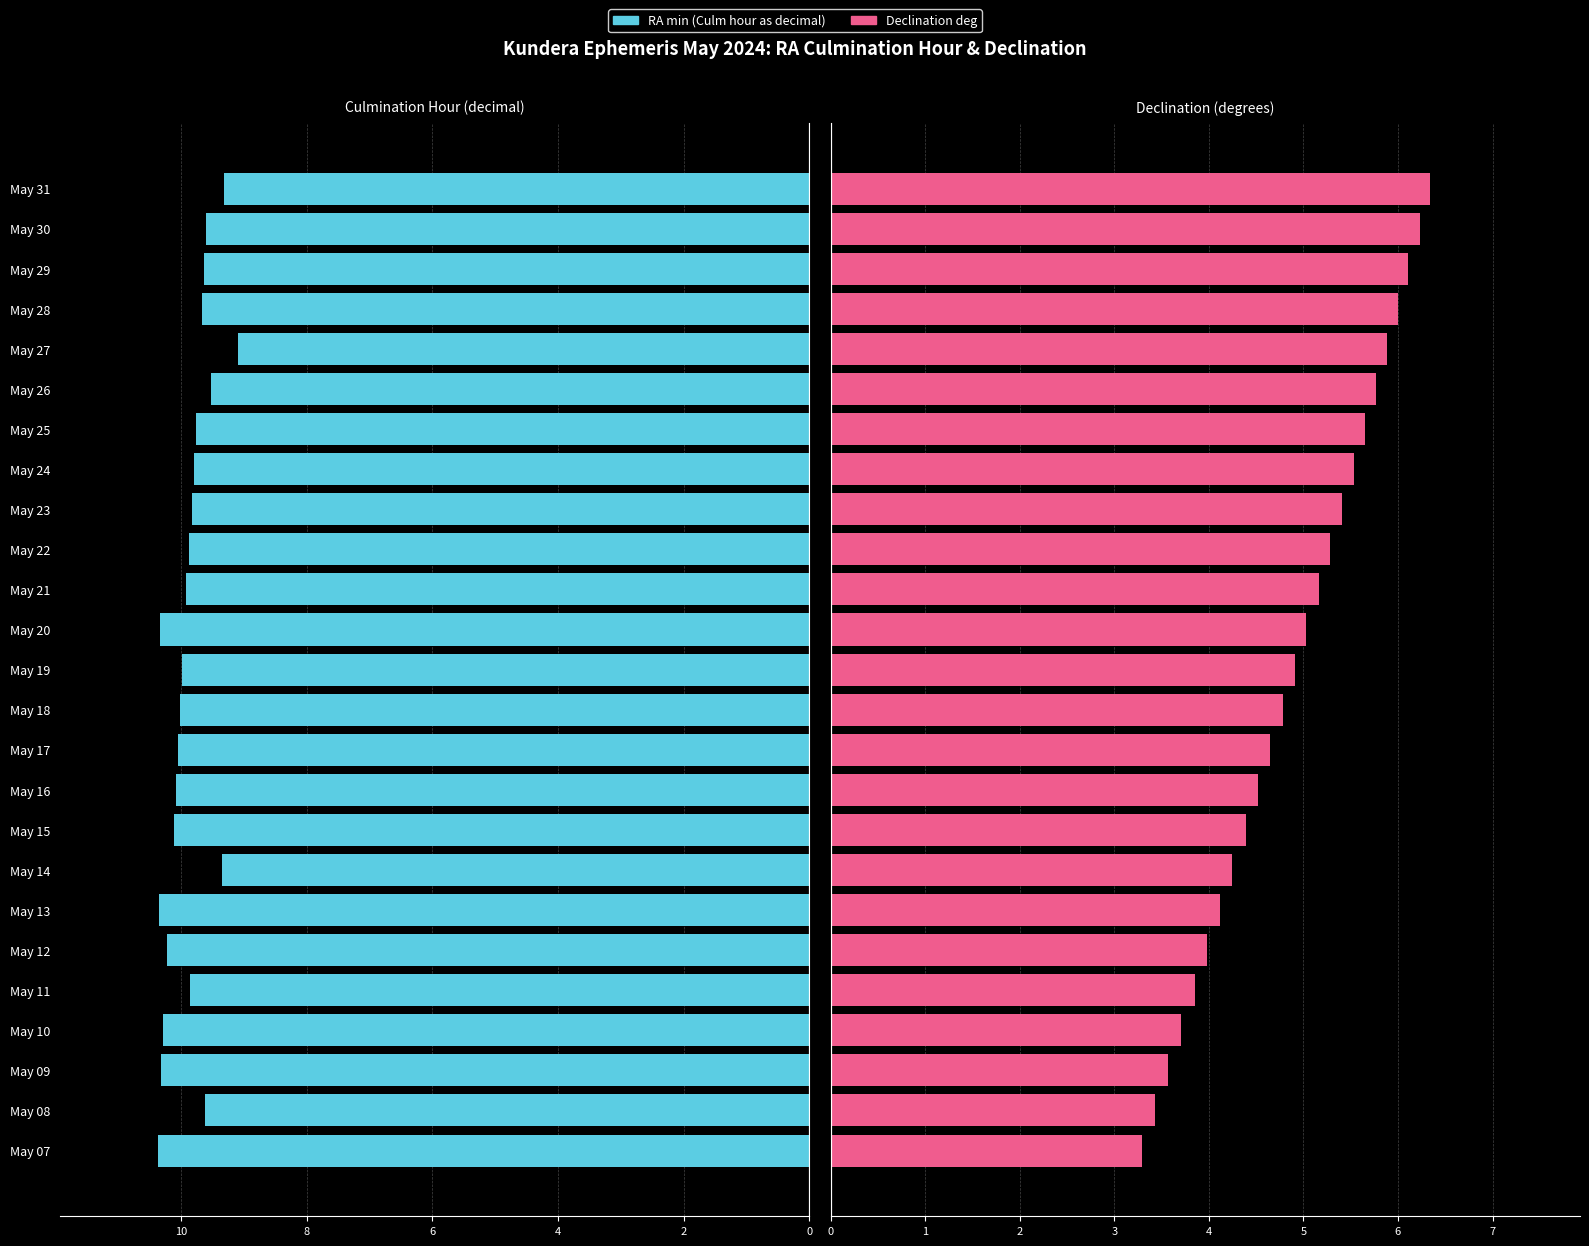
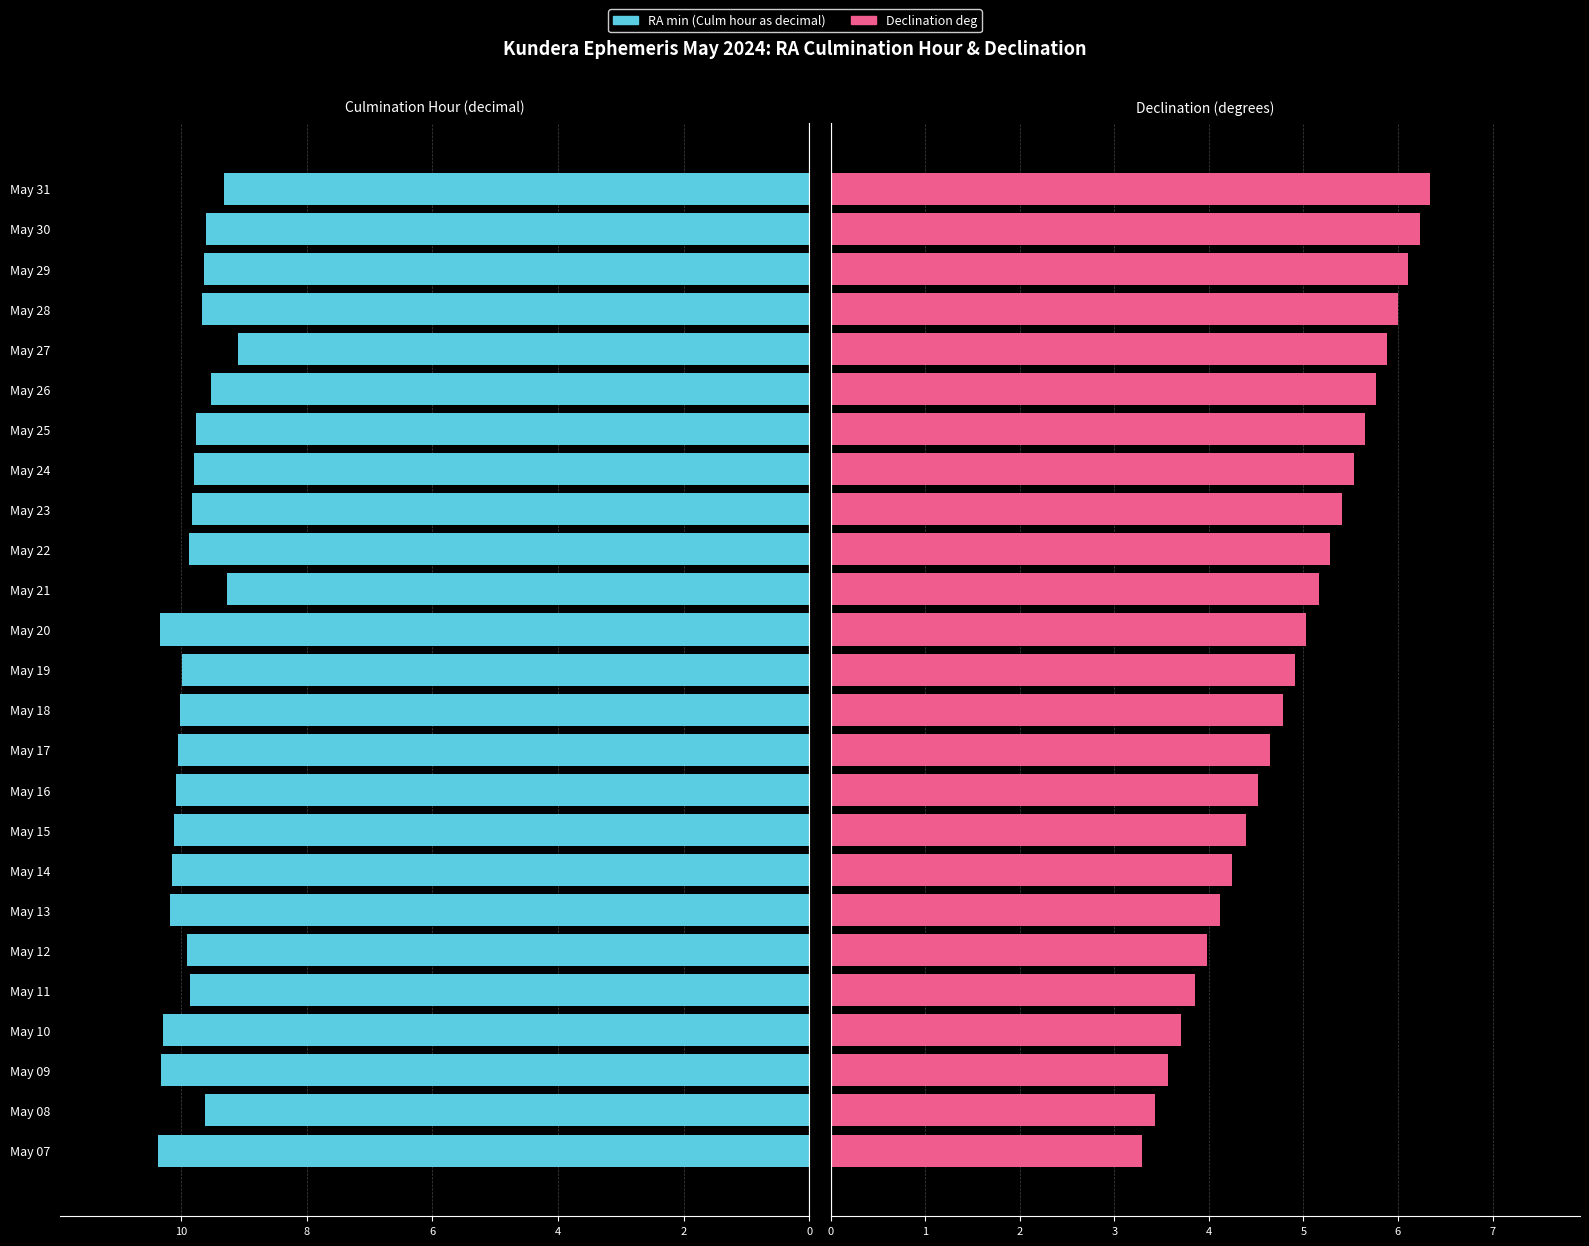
  {
    "Culmination Hour (decimal)": {
      "May 31": 9.3,
      "May 30": 9.6,
      "May 29": 9.6,
      "May 28": 9.7,
      "May 27": 9.1,
      "May 26": 9.5,
      "May 25": 9.8,
      "May 24": 9.8,
      "May 23": 9.8,
      "May 22": 9.9,
-     "May 21": 9.9,
+     "May 21": 9.3,
      "May 20": 10.3,
      "May 19": 10.0,
      "May 18": 10.0,
      "May 17": 10.1,
      "May 16": 10.1,
      "May 15": 10.1,
-     "May 14": 9.4,
-     "May 13": 10.4,
-     "May 12": 10.2,
+     "May 14": 10.2,
+     "May 13": 10.2,
+     "May 12": 9.9,
      "May 11": 9.9,
      "May 10": 10.3,
      "May 09": 10.3,
      "May 08": 9.6,
      "May 07": 10.4
    }
  }
